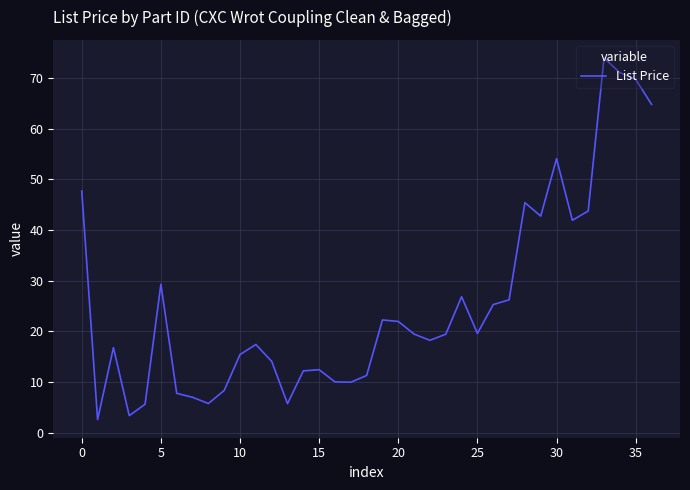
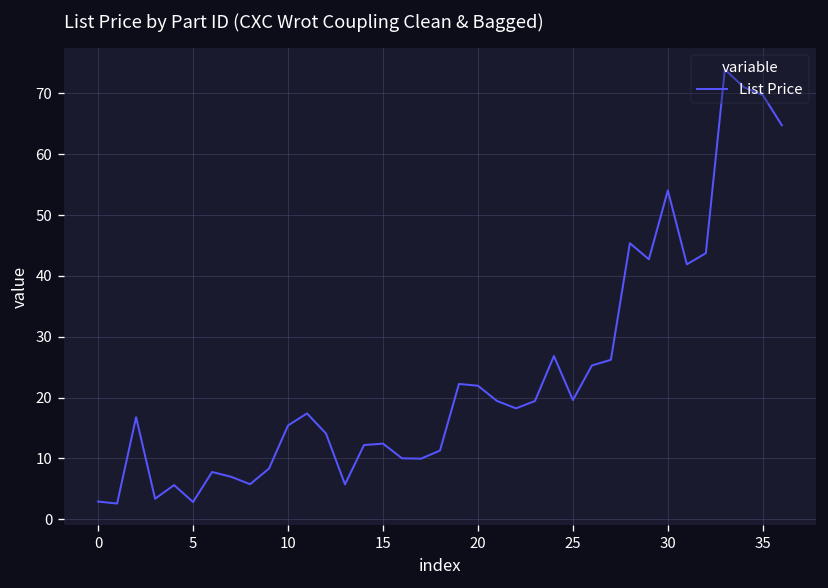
  {
-   "0": 48,
-   "5": 29,
+   "0": 3,
+   "5": 3,
    "10": 15,
    "15": 12,
    "20": 22,
    "25": 20,
    "30": 54
  }
